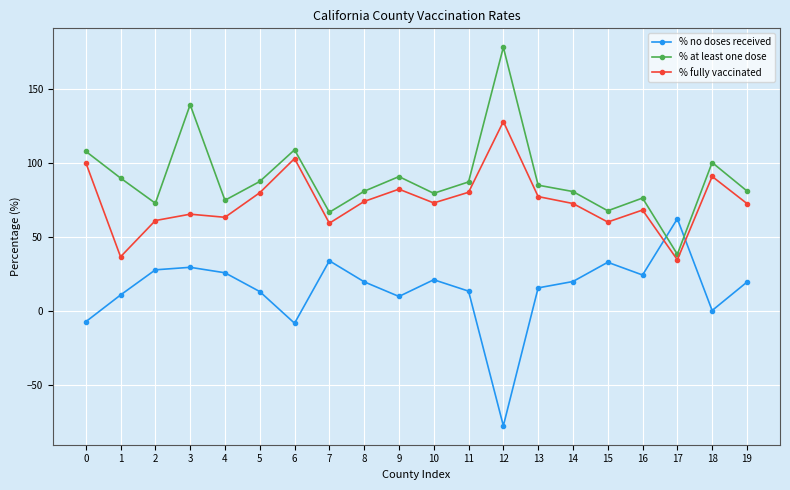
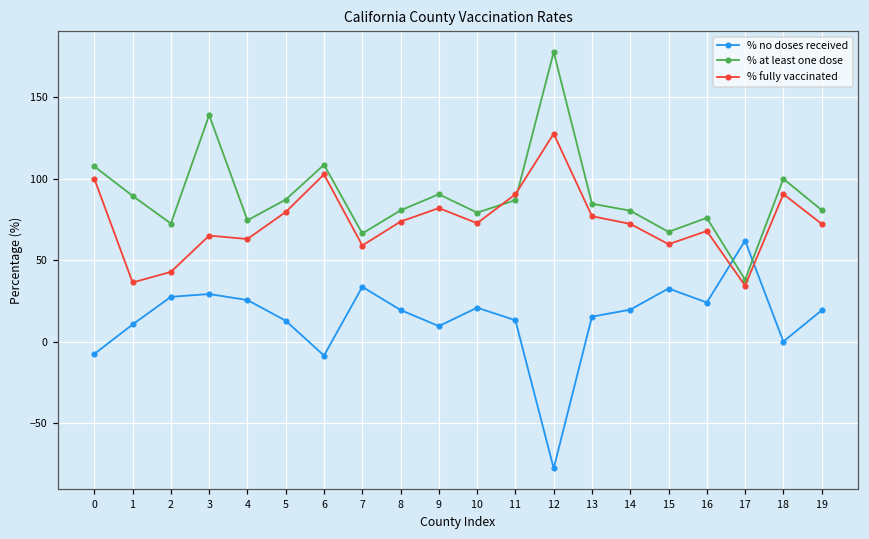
  {
    "% no doses received": {
      "0": -8,
      "1": 11,
      "2": 28,
      "3": 29,
      "4": 26,
      "5": 13,
      "6": -9,
      "7": 34,
      "8": 19,
      "9": 10,
      "10": 21,
      "11": 13,
      "12": -78,
      "13": 15,
      "14": 20,
      "15": 33,
      "16": 24,
      "17": 62,
      "18": 0,
      "19": 19
    },
    "% at least one dose": {
      "0": 108,
      "1": 90,
      "2": 73,
      "3": 139,
      "4": 75,
      "5": 87,
      "6": 109,
      "7": 66,
      "8": 81,
      "9": 91,
      "10": 79,
      "11": 87,
      "12": 178,
      "13": 85,
      "14": 80,
      "15": 67,
      "16": 76,
      "17": 38,
      "18": 100,
      "19": 81
    },
    "% fully vaccinated": {
      "0": 100,
      "1": 36,
-     "2": 61,
+     "2": 43,
      "3": 65,
      "4": 63,
      "5": 80,
      "6": 103,
      "7": 59,
      "8": 74,
      "9": 82,
      "10": 73,
-     "11": 80,
+     "11": 91,
      "12": 128,
      "13": 77,
      "14": 72,
      "15": 60,
      "16": 68,
      "17": 34,
      "18": 91,
      "19": 72
    }
  }
